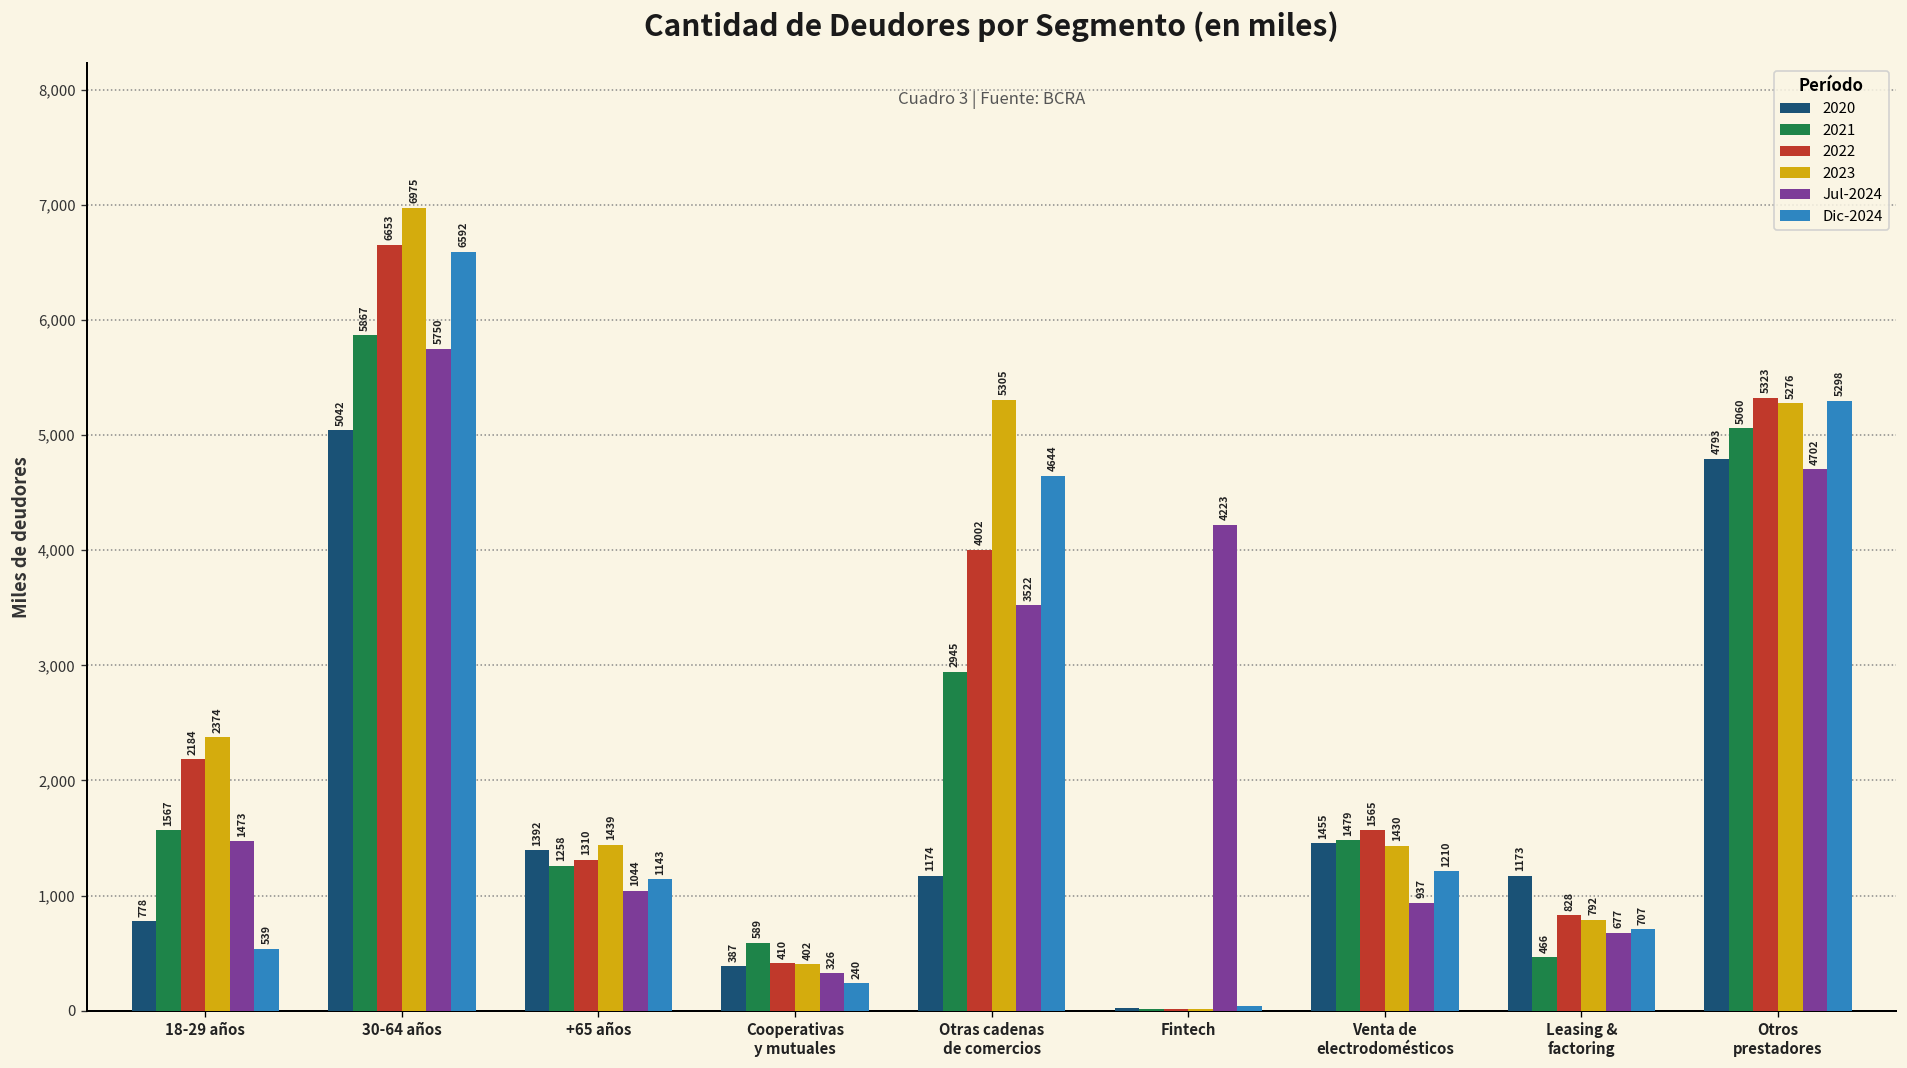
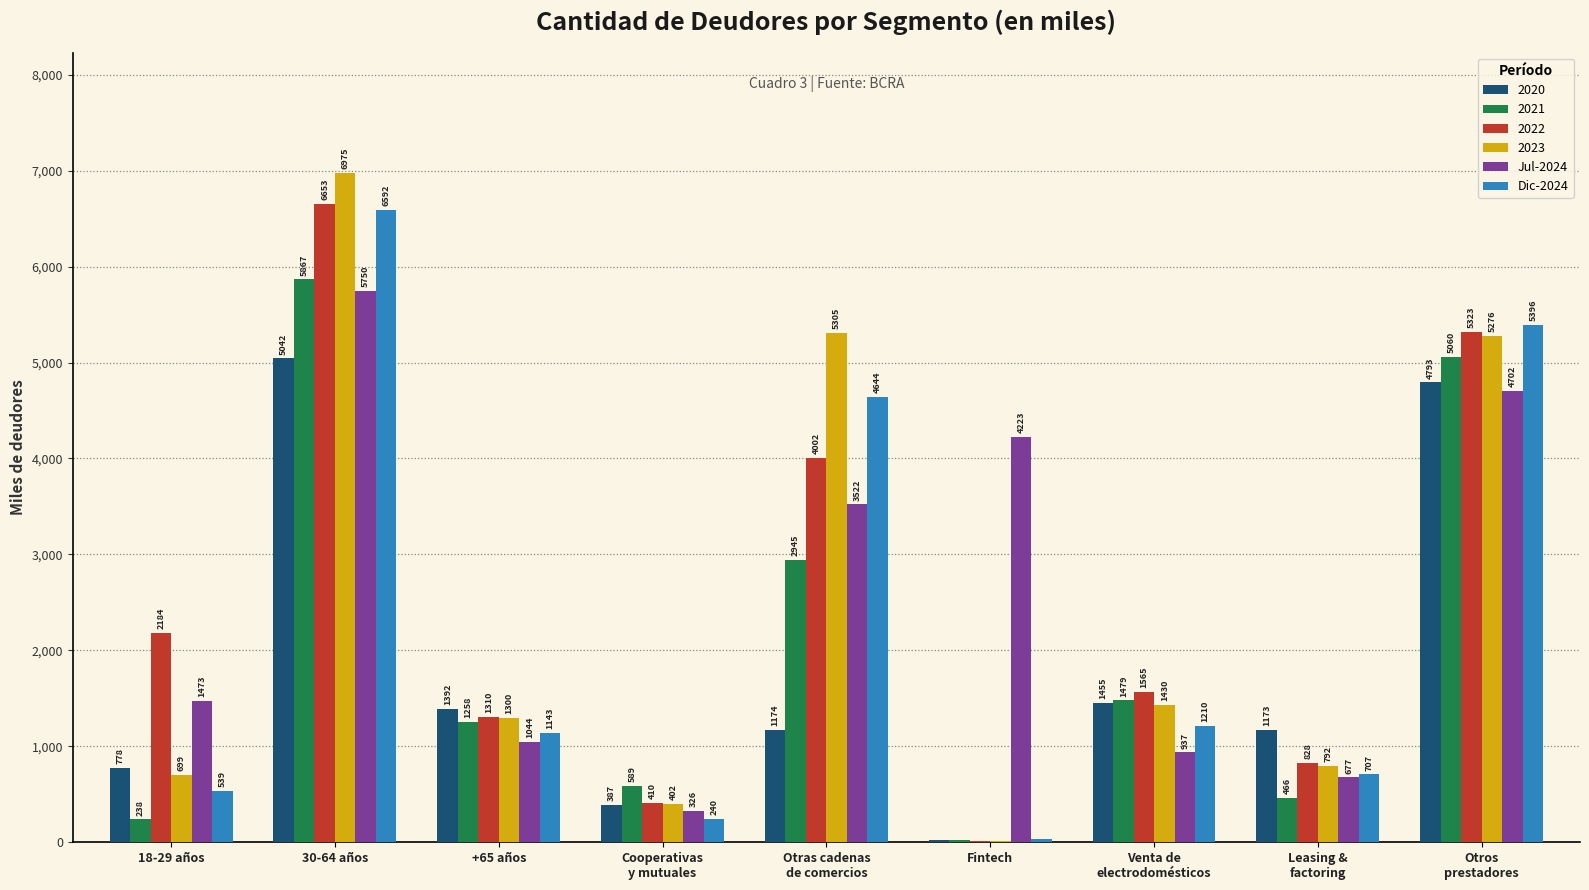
  {
    "2020": {
      "18-29 años": 778,
      "30-64 años": 5042,
      "+65 años": 1392,
      "Cooperativas y mutuales": 387,
      "Otras cadenas de comercios": 1174,
      "Venta de electrodomésticos": 1455,
      "Leasing & factoring": 1173,
      "Otros prestadores": 4793
    },
    "2021": {
-     "18-29 años": 1567,
+     "18-29 años": 238,
      "30-64 años": 5867,
      "+65 años": 1258,
      "Cooperativas y mutuales": 589,
      "Otras cadenas de comercios": 2945,
      "Venta de electrodomésticos": 1479,
      "Leasing & factoring": 466,
      "Otros prestadores": 5060
    },
    "2022": {
      "18-29 años": 2184,
      "30-64 años": 6653,
      "+65 años": 1310,
      "Cooperativas y mutuales": 410,
      "Otras cadenas de comercios": 4002,
      "Venta de electrodomésticos": 1565,
      "Leasing & factoring": 828,
      "Otros prestadores": 5323
    },
    "2023": {
-     "18-29 años": 2374,
+     "18-29 años": 699,
      "30-64 años": 6975,
-     "+65 años": 1439,
+     "+65 años": 1300,
      "Cooperativas y mutuales": 402,
      "Otras cadenas de comercios": 5305,
      "Venta de electrodomésticos": 1430,
      "Leasing & factoring": 792,
      "Otros prestadores": 5276
    },
    "Jul-2024": {
      "18-29 años": 1473,
      "30-64 años": 5750,
      "+65 años": 1044,
      "Cooperativas y mutuales": 326,
      "Otras cadenas de comercios": 3522,
      "Fintech": 4223,
      "Venta de electrodomésticos": 937,
      "Leasing & factoring": 677,
      "Otros prestadores": 4702
    },
    "Dic-2024": {
      "18-29 años": 539,
      "30-64 años": 6592,
      "+65 años": 1143,
      "Cooperativas y mutuales": 240,
      "Otras cadenas de comercios": 4644,
      "Venta de electrodomésticos": 1210,
      "Leasing & factoring": 707,
-     "Otros prestadores": 5298
+     "Otros prestadores": 5396
    }
  }
